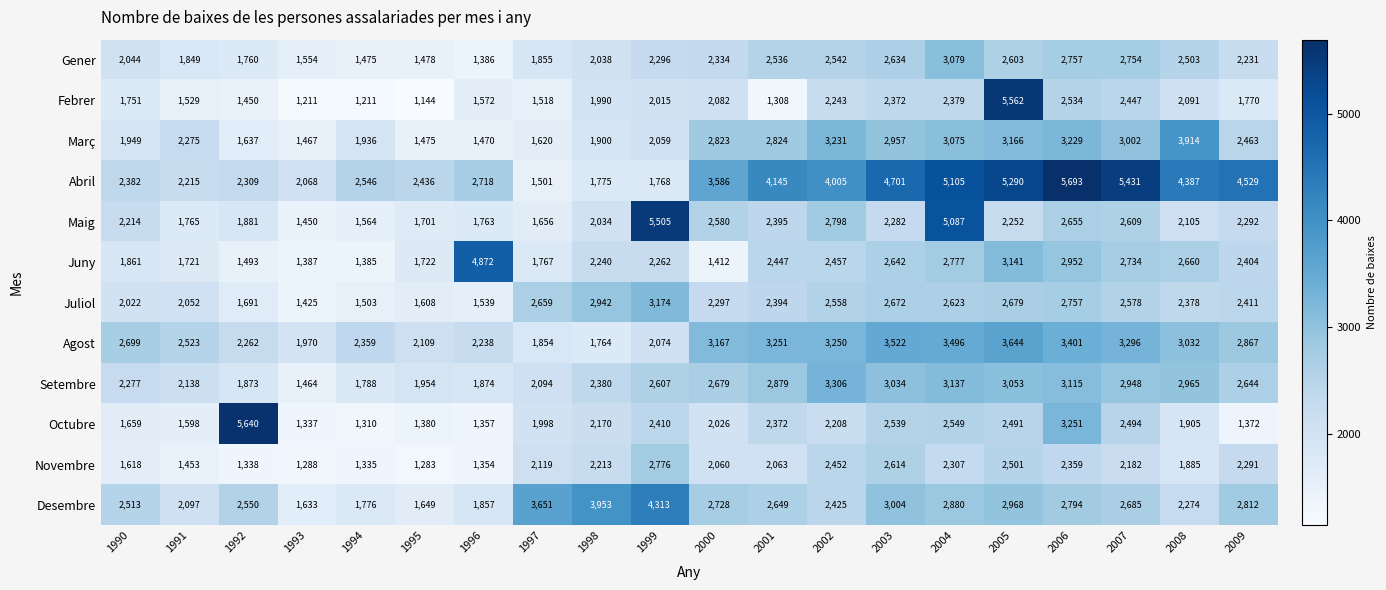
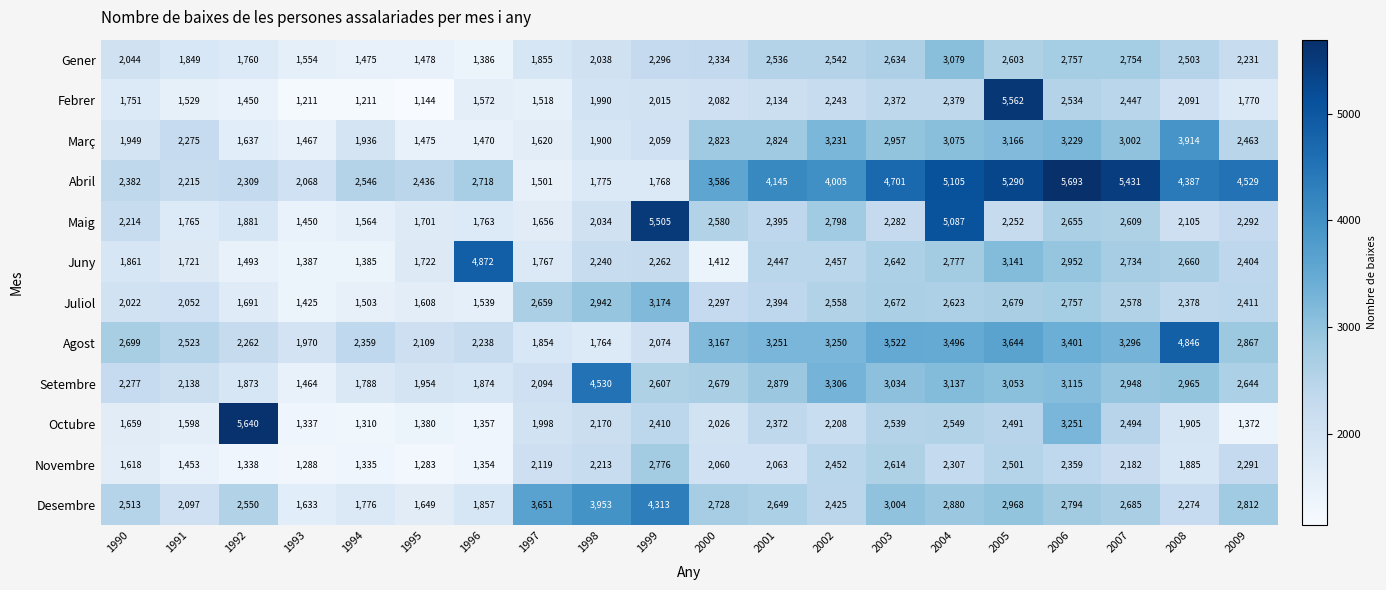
  {
    "Febrer": {
      "1990": "1,751",
      "1991": "1,529",
      "1992": "1,450",
      "1993": "1,211",
      "1994": "1,211",
      "1995": "1,144",
      "1996": "1,572",
      "1997": "1,518",
      "1998": "1,990",
      "1999": "2,015",
      "2000": "2,082",
-     "2001": "1,308",
+     "2001": "2,134",
      "2002": "2,243",
      "2003": "2,372",
      "2004": "2,379",
      "2005": "5,562",
      "2006": "2,534",
      "2007": "2,447",
      "2008": "2,091",
      "2009": "1,770"
    },
    "Agost": {
      "1990": "2,699",
      "1991": "2,523",
      "1992": "2,262",
      "1993": "1,970",
      "1994": "2,359",
      "1995": "2,109",
      "1996": "2,238",
      "1997": "1,854",
      "1998": "1,764",
      "1999": "2,074",
      "2000": "3,167",
      "2001": "3,251",
      "2002": "3,250",
      "2003": "3,522",
      "2004": "3,496",
      "2005": "3,644",
      "2006": "3,401",
      "2007": "3,296",
-     "2008": "3,032",
+     "2008": "4,846",
      "2009": "2,867"
    },
    "Setembre": {
      "1990": "2,277",
      "1991": "2,138",
      "1992": "1,873",
      "1993": "1,464",
      "1994": "1,788",
      "1995": "1,954",
      "1996": "1,874",
      "1997": "2,094",
-     "1998": "2,380",
+     "1998": "4,530",
      "1999": "2,607",
      "2000": "2,679",
      "2001": "2,879",
      "2002": "3,306",
      "2003": "3,034",
      "2004": "3,137",
      "2005": "3,053",
      "2006": "3,115",
      "2007": "2,948",
      "2008": "2,965",
      "2009": "2,644"
    }
  }
